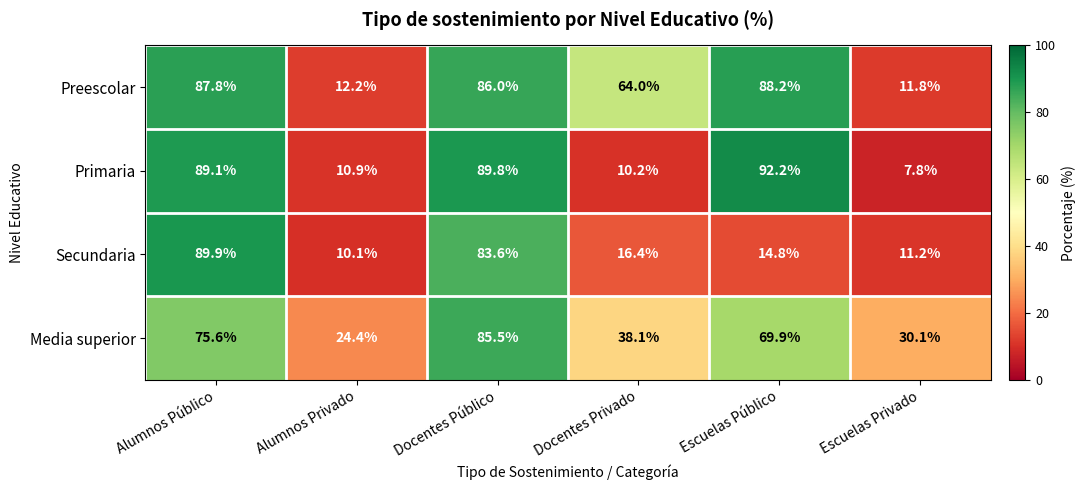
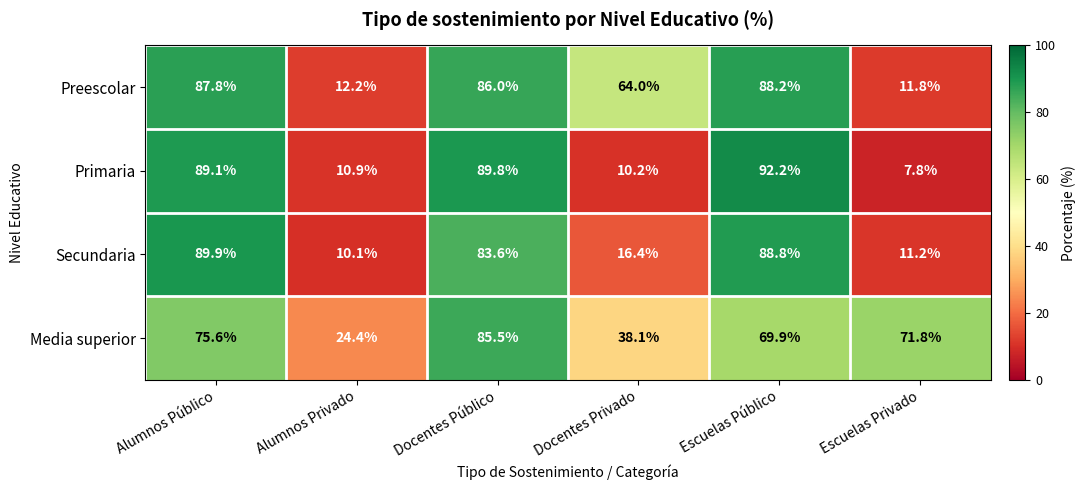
  {
    "Preescolar": {
      "Alumnos Público": "87.8%",
      "Alumnos Privado": "12.2%",
      "Docentes Público": "86.0%",
      "Docentes Privado": "64.0%",
      "Escuelas Público": "88.2%",
      "Escuelas Privado": "11.8%"
    },
    "Primaria": {
      "Alumnos Público": "89.1%",
      "Alumnos Privado": "10.9%",
      "Docentes Público": "89.8%",
      "Docentes Privado": "10.2%",
      "Escuelas Público": "92.2%",
      "Escuelas Privado": "7.8%"
    },
    "Secundaria": {
      "Alumnos Público": "89.9%",
      "Alumnos Privado": "10.1%",
      "Docentes Público": "83.6%",
      "Docentes Privado": "16.4%",
-     "Escuelas Público": "14.8%",
+     "Escuelas Público": "88.8%",
      "Escuelas Privado": "11.2%"
    },
    "Media superior": {
      "Alumnos Público": "75.6%",
      "Alumnos Privado": "24.4%",
      "Docentes Público": "85.5%",
      "Docentes Privado": "38.1%",
      "Escuelas Público": "69.9%",
-     "Escuelas Privado": "30.1%"
+     "Escuelas Privado": "71.8%"
    }
  }
